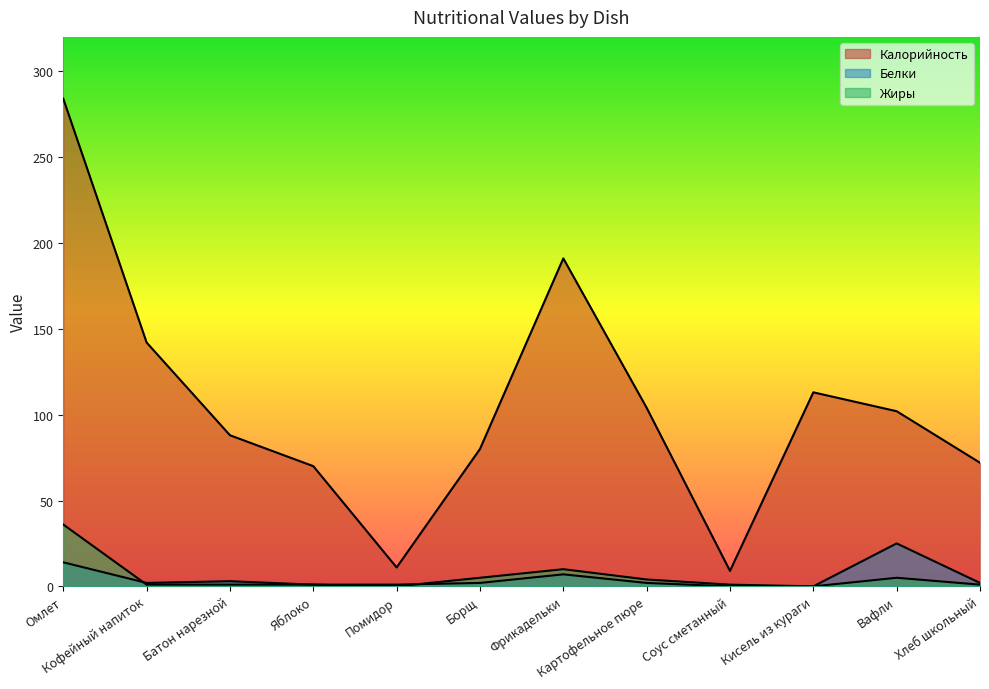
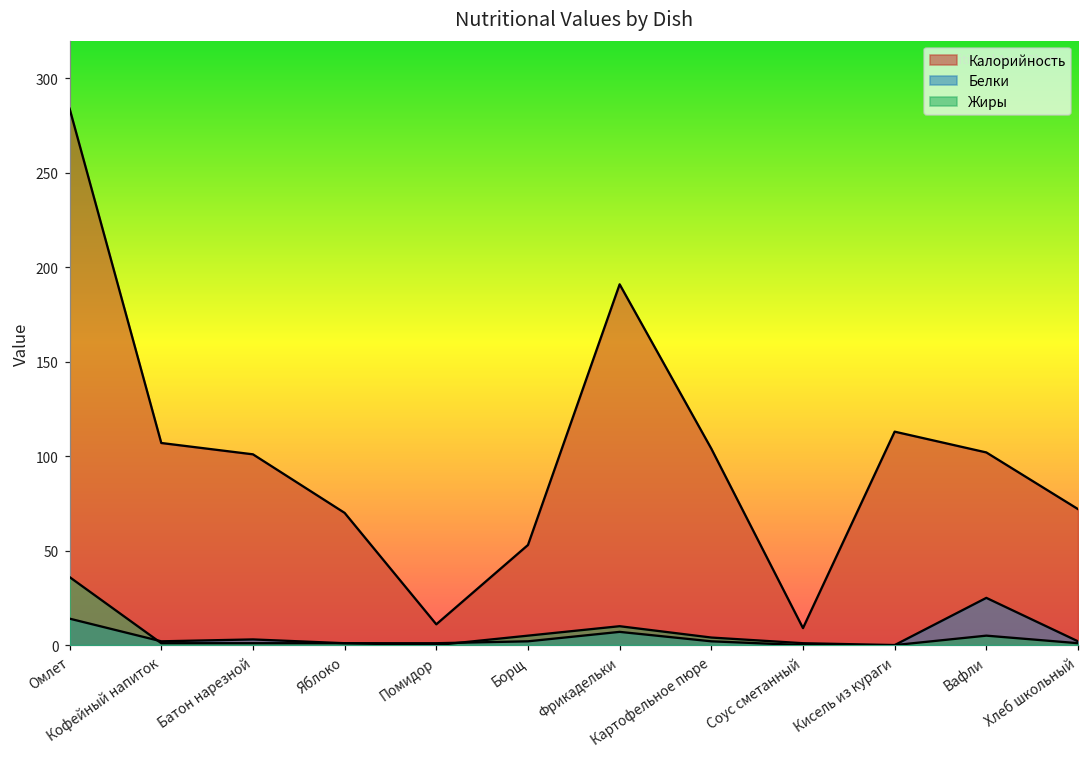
  {
    "Калорийность": {
      "Омлет": 284,
-     "Кофейный напиток": 142,
-     "Батон нарезной": 88,
+     "Кофейный напиток": 107,
+     "Батон нарезной": 101,
      "Яблоко": 70,
      "Помидор": 11,
-     "Борщ": 80,
+     "Борщ": 53,
      "Фрикадельки": 191,
      "Картофельное пюре": 104,
      "Соус сметанный": 9,
      "Кисель из кураги": 113,
      "Вафли": 102,
      "Хлеб школьный": 72
    },
    "Белки": {
      "Омлет": 14,
      "Батон нарезной": 3,
      "Борщ": 2,
      "Фрикадельки": 7,
      "Картофельное пюре": 2,
      "Вафли": 25
    },
    "Жиры": {
      "Омлет": 36,
      "Батон нарезной": 1,
      "Борщ": 5,
      "Фрикадельки": 10,
      "Картофельное пюре": 4,
      "Вафли": 5
    }
  }
